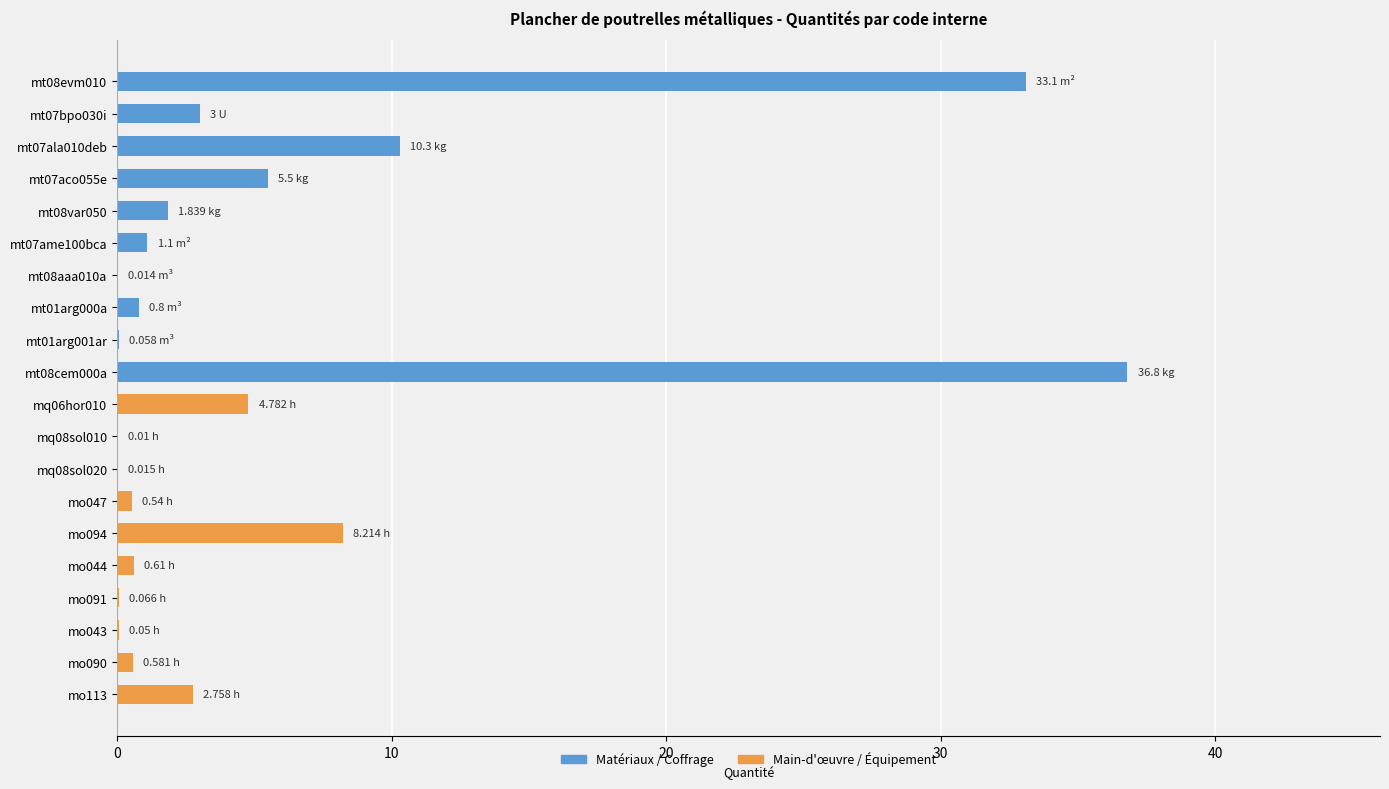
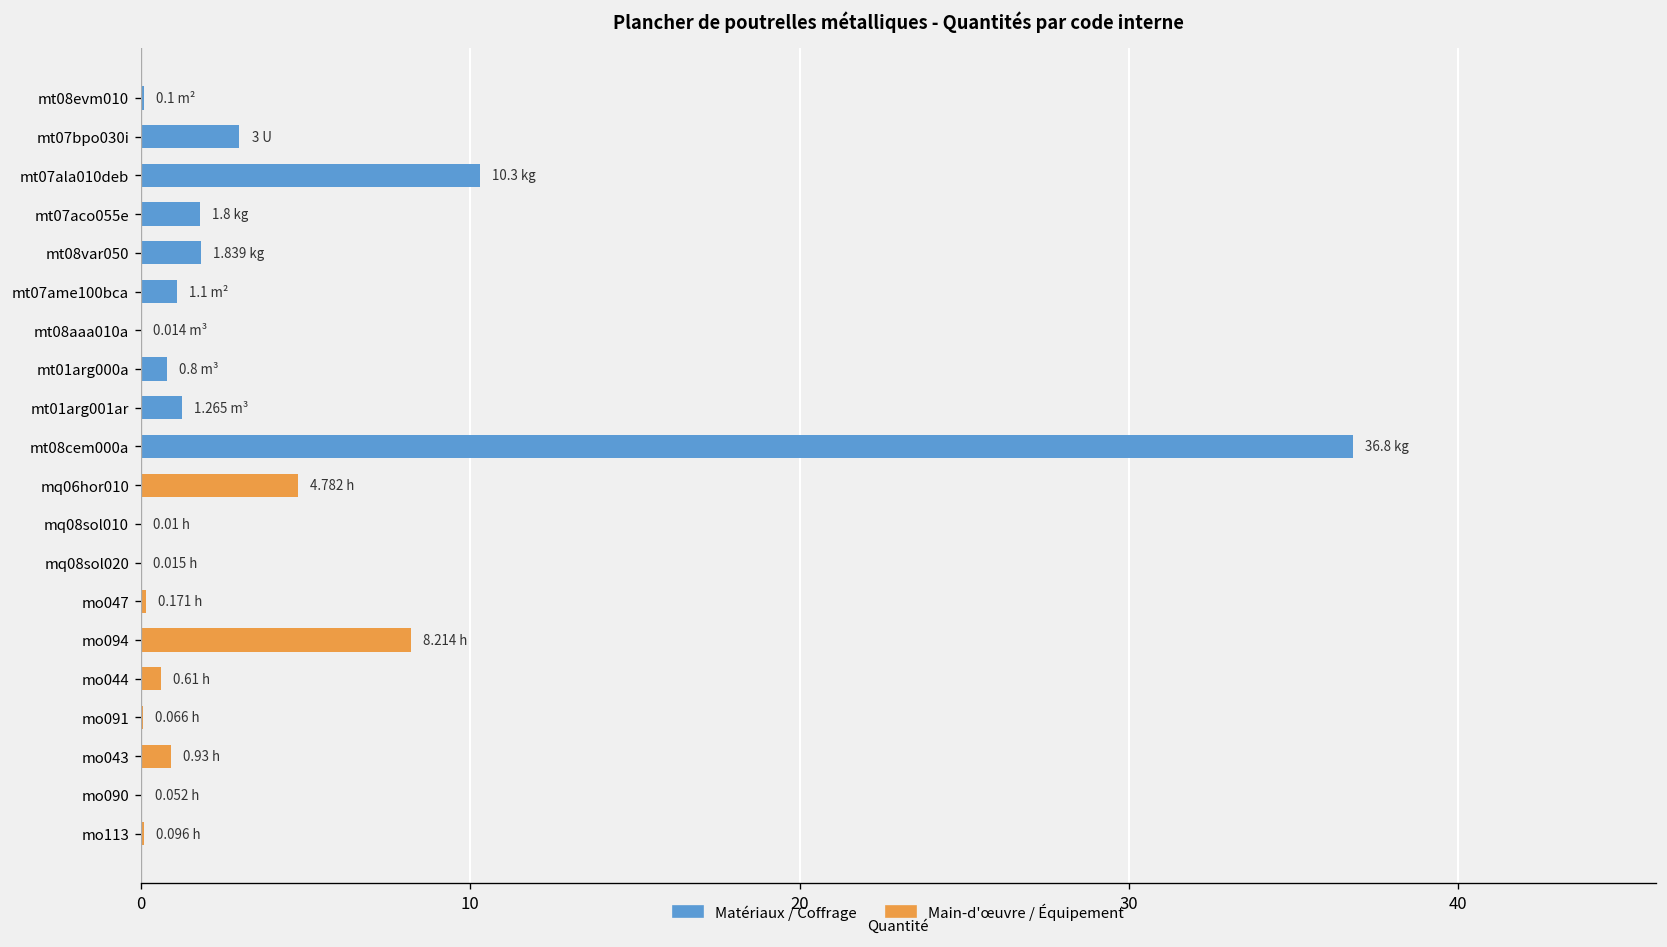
  {
-   "mt08evm010": 33.1,
+   "mt08evm010": 0.1,
    "mt07bpo030i": 3,
    "mt07ala010deb": 10.3,
-   "mt07aco055e": 5.5,
+   "mt07aco055e": 1.8,
    "mt08var050": 1.839,
    "mt07ame100bca": 1.1,
    "mt08aaa010a": 0.014,
    "mt01arg000a": 0.8,
-   "mt01arg001ar": 0.058,
+   "mt01arg001ar": 1.265,
    "mt08cem000a": 36.8,
    "mq06hor010": 4.782,
    "mq08sol010": 0.01,
    "mq08sol020": 0.015,
-   "mo047": 0.54,
+   "mo047": 0.171,
    "mo094": 8.214,
    "mo044": 0.61,
    "mo091": 0.066,
-   "mo043": 0.05,
-   "mo090": 0.581,
-   "mo113": 2.758
+   "mo043": 0.93,
+   "mo090": 0.052,
+   "mo113": 0.096
  }
